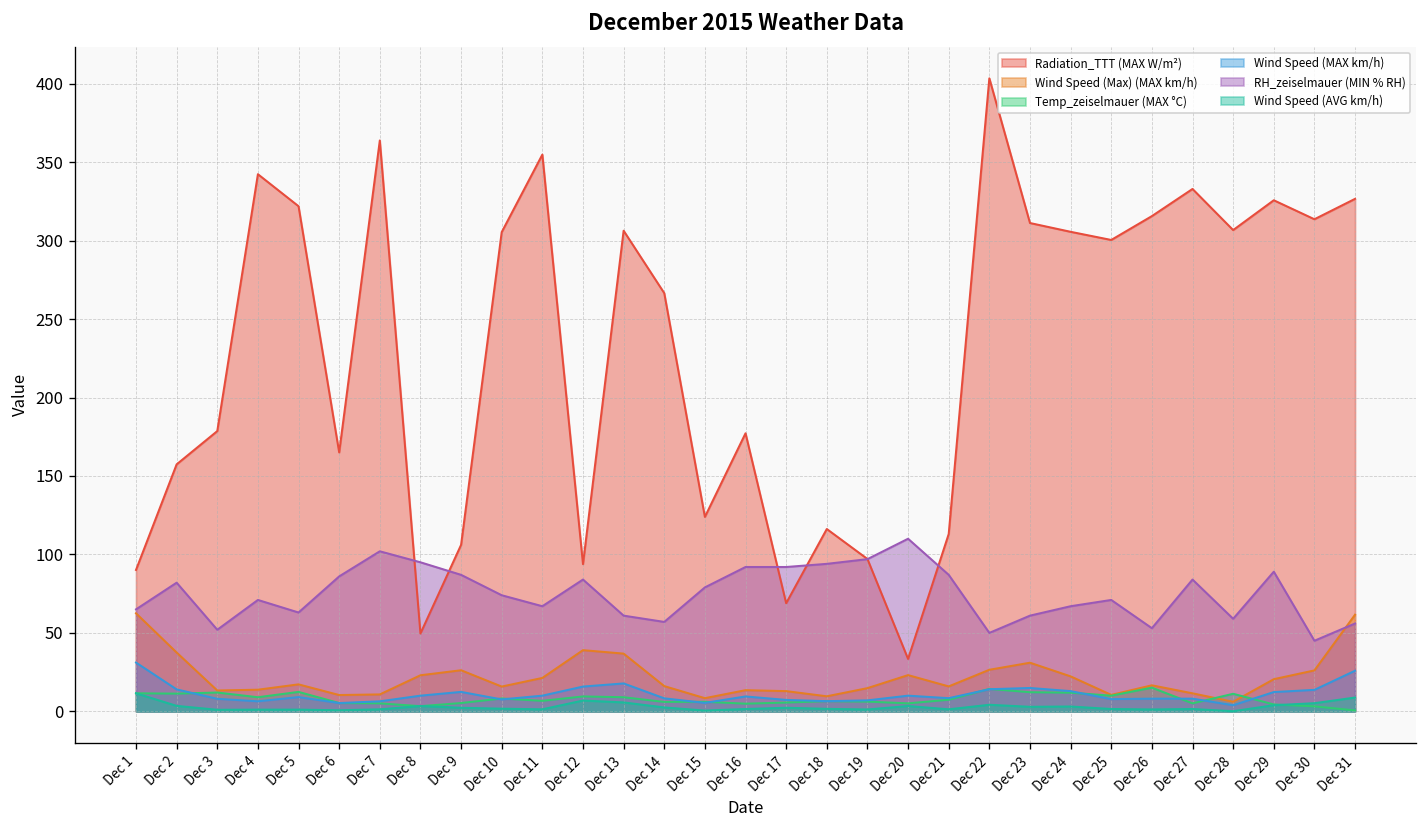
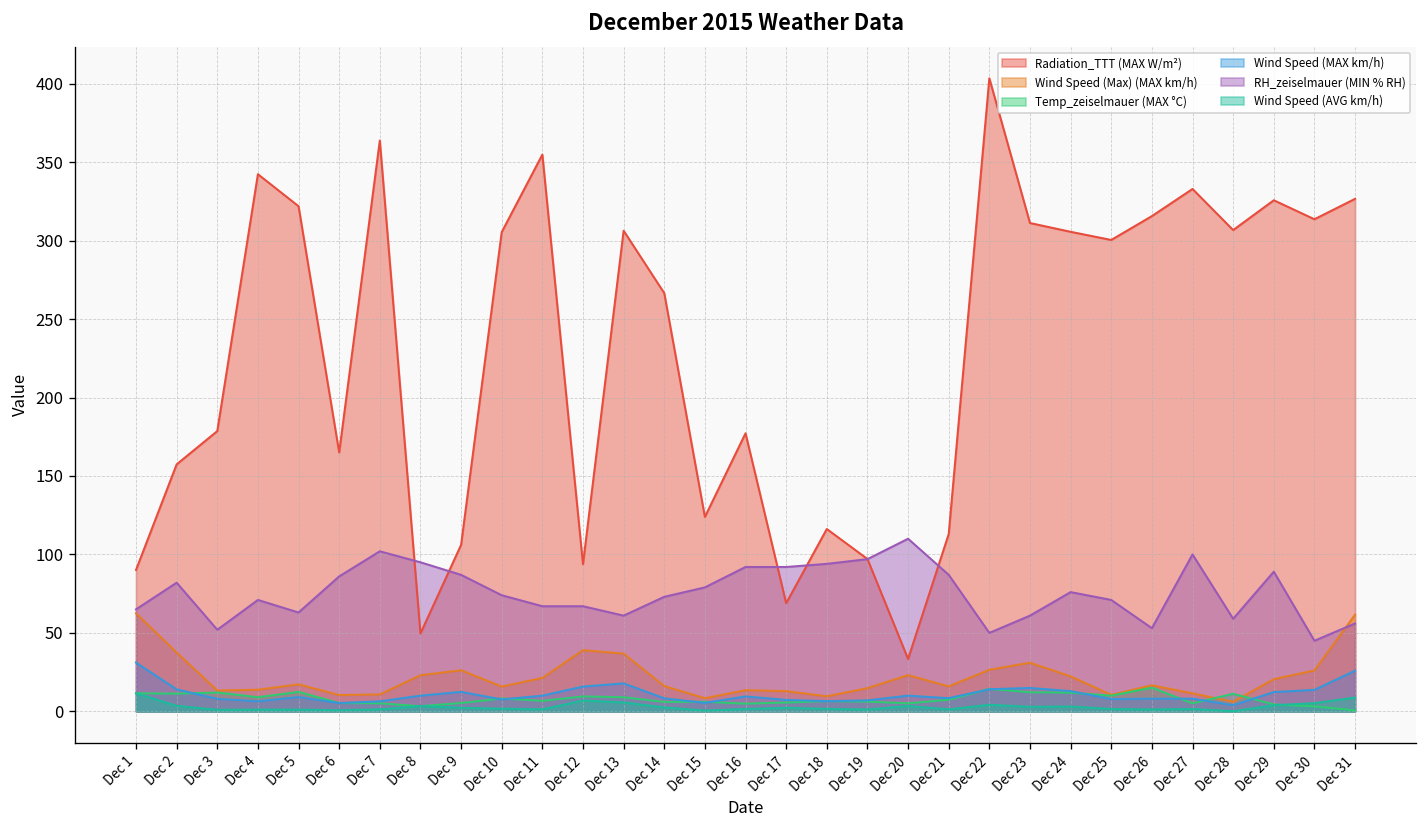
  {
    "RH_zeiselmauer (MIN % RH)": {
      "Dec 1": 65,
      "Dec 2": 82,
      "Dec 3": 52,
      "Dec 4": 71,
      "Dec 5": 63,
      "Dec 6": 86,
      "Dec 7": 102,
      "Dec 8": 95,
      "Dec 9": 87,
      "Dec 10": 74,
      "Dec 11": 67,
-     "Dec 12": 84,
+     "Dec 12": 67,
      "Dec 13": 61,
-     "Dec 14": 57,
+     "Dec 14": 73,
      "Dec 15": 79,
      "Dec 16": 92,
      "Dec 17": 92,
      "Dec 18": 94,
      "Dec 20": 110,
      "Dec 21": 87,
      "Dec 22": 50,
      "Dec 23": 61,
-     "Dec 24": 67,
+     "Dec 24": 76,
      "Dec 25": 71,
      "Dec 26": 53,
-     "Dec 27": 84,
+     "Dec 27": 100,
      "Dec 28": 59,
      "Dec 29": 89,
      "Dec 30": 45,
      "Dec 31": 56
    }
  }
